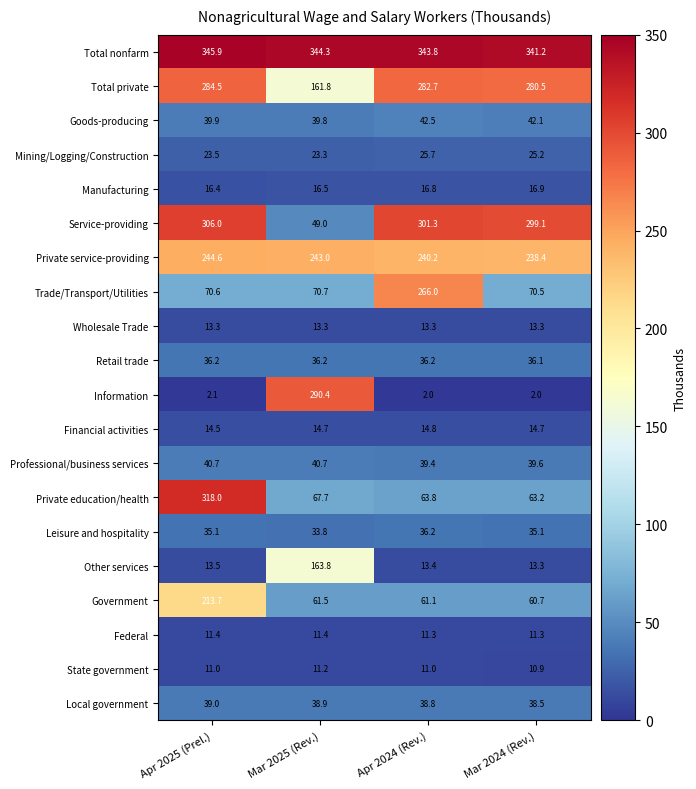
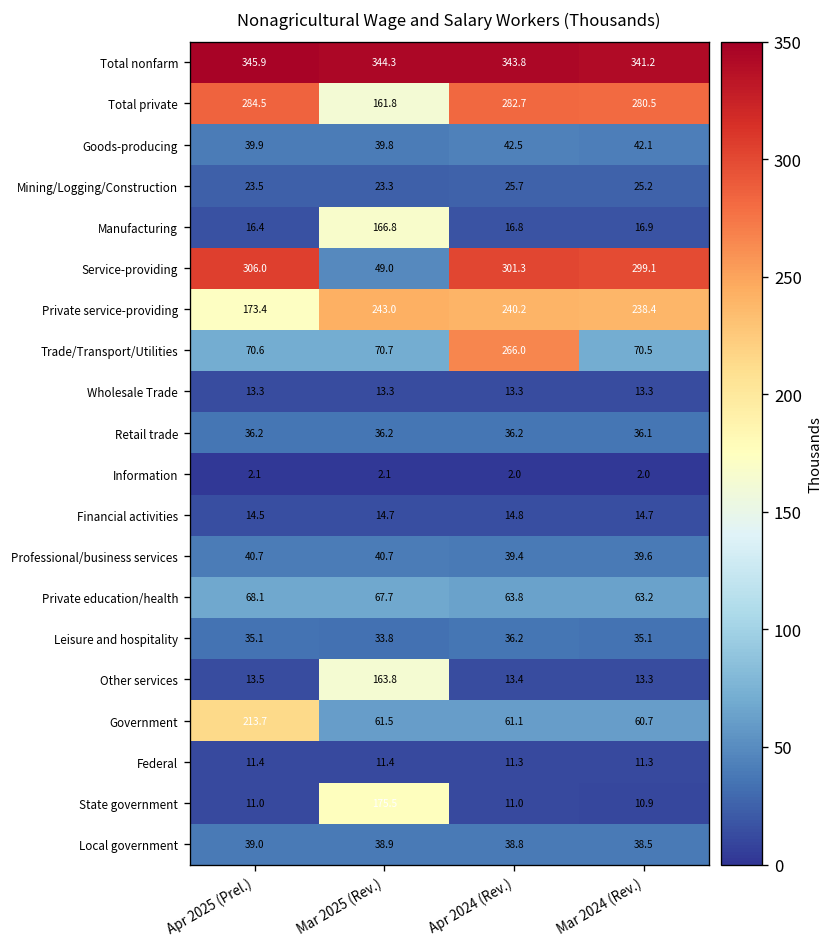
  {
    "Total nonfarm": {
      "Apr 2025 (Prel.)": 345.9,
      "Mar 2025 (Rev.)": 344.3,
      "Apr 2024 (Rev.)": 343.8,
      "Mar 2024 (Rev.)": 341.2
    },
    "Total private": {
      "Apr 2025 (Prel.)": 284.5,
      "Mar 2025 (Rev.)": 161.8,
      "Apr 2024 (Rev.)": 282.7,
      "Mar 2024 (Rev.)": 280.5
    },
    "Goods-producing": {
      "Apr 2025 (Prel.)": 39.9,
      "Mar 2025 (Rev.)": 39.8,
      "Apr 2024 (Rev.)": 42.5,
      "Mar 2024 (Rev.)": 42.1
    },
    "Mining/Logging/Construction": {
      "Apr 2025 (Prel.)": 23.5,
      "Mar 2025 (Rev.)": 23.3,
      "Apr 2024 (Rev.)": 25.7,
      "Mar 2024 (Rev.)": 25.2
    },
    "Manufacturing": {
      "Apr 2025 (Prel.)": 16.4,
-     "Mar 2025 (Rev.)": 16.5,
+     "Mar 2025 (Rev.)": 166.8,
      "Apr 2024 (Rev.)": 16.8,
      "Mar 2024 (Rev.)": 16.9
    },
    "Service-providing": {
      "Apr 2025 (Prel.)": 306.0,
      "Mar 2025 (Rev.)": 49.0,
      "Apr 2024 (Rev.)": 301.3,
      "Mar 2024 (Rev.)": 299.1
    },
    "Private service-providing": {
-     "Apr 2025 (Prel.)": 244.6,
+     "Apr 2025 (Prel.)": 173.4,
      "Mar 2025 (Rev.)": 243.0,
      "Apr 2024 (Rev.)": 240.2,
      "Mar 2024 (Rev.)": 238.4
    },
    "Trade/Transport/Utilities": {
      "Apr 2025 (Prel.)": 70.6,
      "Mar 2025 (Rev.)": 70.7,
      "Apr 2024 (Rev.)": 266.0,
      "Mar 2024 (Rev.)": 70.5
    },
    "Wholesale Trade": {
      "Apr 2025 (Prel.)": 13.3,
      "Mar 2025 (Rev.)": 13.3,
      "Apr 2024 (Rev.)": 13.3,
      "Mar 2024 (Rev.)": 13.3
    },
    "Retail trade": {
      "Apr 2025 (Prel.)": 36.2,
      "Mar 2025 (Rev.)": 36.2,
      "Apr 2024 (Rev.)": 36.2,
      "Mar 2024 (Rev.)": 36.1
    },
    "Information": {
      "Apr 2025 (Prel.)": 2.1,
-     "Mar 2025 (Rev.)": 290.4,
+     "Mar 2025 (Rev.)": 2.1,
      "Apr 2024 (Rev.)": 2.0,
      "Mar 2024 (Rev.)": 2.0
    },
    "Financial activities": {
      "Apr 2025 (Prel.)": 14.5,
      "Mar 2025 (Rev.)": 14.7,
      "Apr 2024 (Rev.)": 14.8,
      "Mar 2024 (Rev.)": 14.7
    },
    "Professional/business services": {
      "Apr 2025 (Prel.)": 40.7,
      "Mar 2025 (Rev.)": 40.7,
      "Apr 2024 (Rev.)": 39.4,
      "Mar 2024 (Rev.)": 39.6
    },
    "Private education/health": {
-     "Apr 2025 (Prel.)": 318.0,
+     "Apr 2025 (Prel.)": 68.1,
      "Mar 2025 (Rev.)": 67.7,
      "Apr 2024 (Rev.)": 63.8,
      "Mar 2024 (Rev.)": 63.2
    },
    "Leisure and hospitality": {
      "Apr 2025 (Prel.)": 35.1,
      "Mar 2025 (Rev.)": 33.8,
      "Apr 2024 (Rev.)": 36.2,
      "Mar 2024 (Rev.)": 35.1
    },
    "Other services": {
      "Apr 2025 (Prel.)": 13.5,
      "Mar 2025 (Rev.)": 163.8,
      "Apr 2024 (Rev.)": 13.4,
      "Mar 2024 (Rev.)": 13.3
    },
    "Government": {
      "Apr 2025 (Prel.)": 213.7,
      "Mar 2025 (Rev.)": 61.5,
      "Apr 2024 (Rev.)": 61.1,
      "Mar 2024 (Rev.)": 60.7
    },
    "Federal": {
      "Apr 2025 (Prel.)": 11.4,
      "Mar 2025 (Rev.)": 11.4,
      "Apr 2024 (Rev.)": 11.3,
      "Mar 2024 (Rev.)": 11.3
    },
    "State government": {
      "Apr 2025 (Prel.)": 11.0,
-     "Mar 2025 (Rev.)": 11.2,
+     "Mar 2025 (Rev.)": 175.5,
      "Apr 2024 (Rev.)": 11.0,
      "Mar 2024 (Rev.)": 10.9
    },
    "Local government": {
      "Apr 2025 (Prel.)": 39.0,
      "Mar 2025 (Rev.)": 38.9,
      "Apr 2024 (Rev.)": 38.8,
      "Mar 2024 (Rev.)": 38.5
    }
  }
